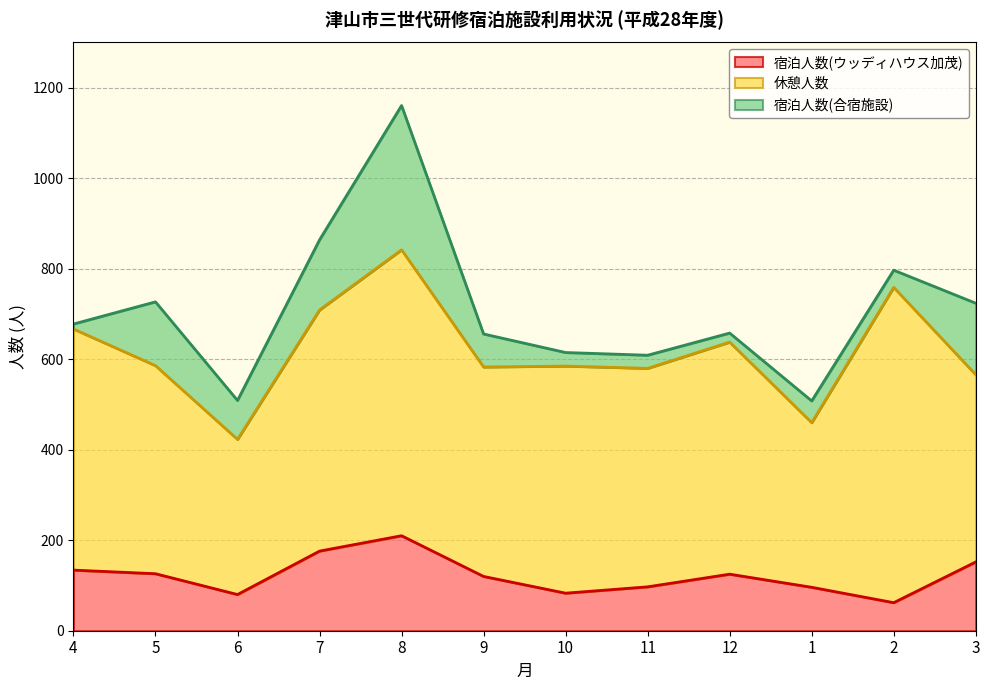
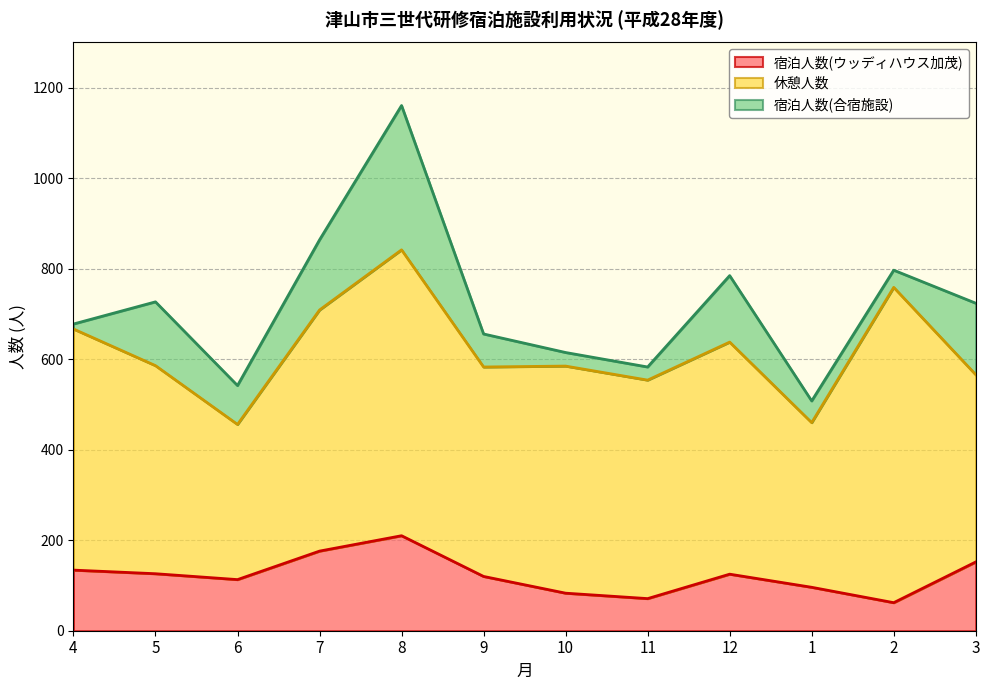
  {
    "宿泊人数(ウッディハウス加茂)": {
      "4": 130,
      "5": 130,
-     "6": 80,
+     "6": 110,
      "7": 180,
      "8": 210,
      "9": 120,
      "10": 80,
-     "11": 100,
+     "11": 70,
      "12": 130,
      "1": 100,
      "2": 60,
      "3": 150
    },
    "休憩人数": {
      "4": 530,
      "5": 460,
      "6": 340,
      "7": 530,
      "8": 630,
      "9": 460,
      "10": 500,
      "11": 480,
      "12": 510,
      "1": 360,
      "2": 700,
      "3": 410
    },
    "宿泊人数(合宿施設)": {
      "4": 10,
      "5": 140,
      "6": 90,
      "7": 160,
      "8": 320,
      "9": 70,
      "10": 30,
      "11": 30,
-     "12": 20,
+     "12": 150,
      "1": 50,
      "2": 40,
      "3": 160
    }
  }
